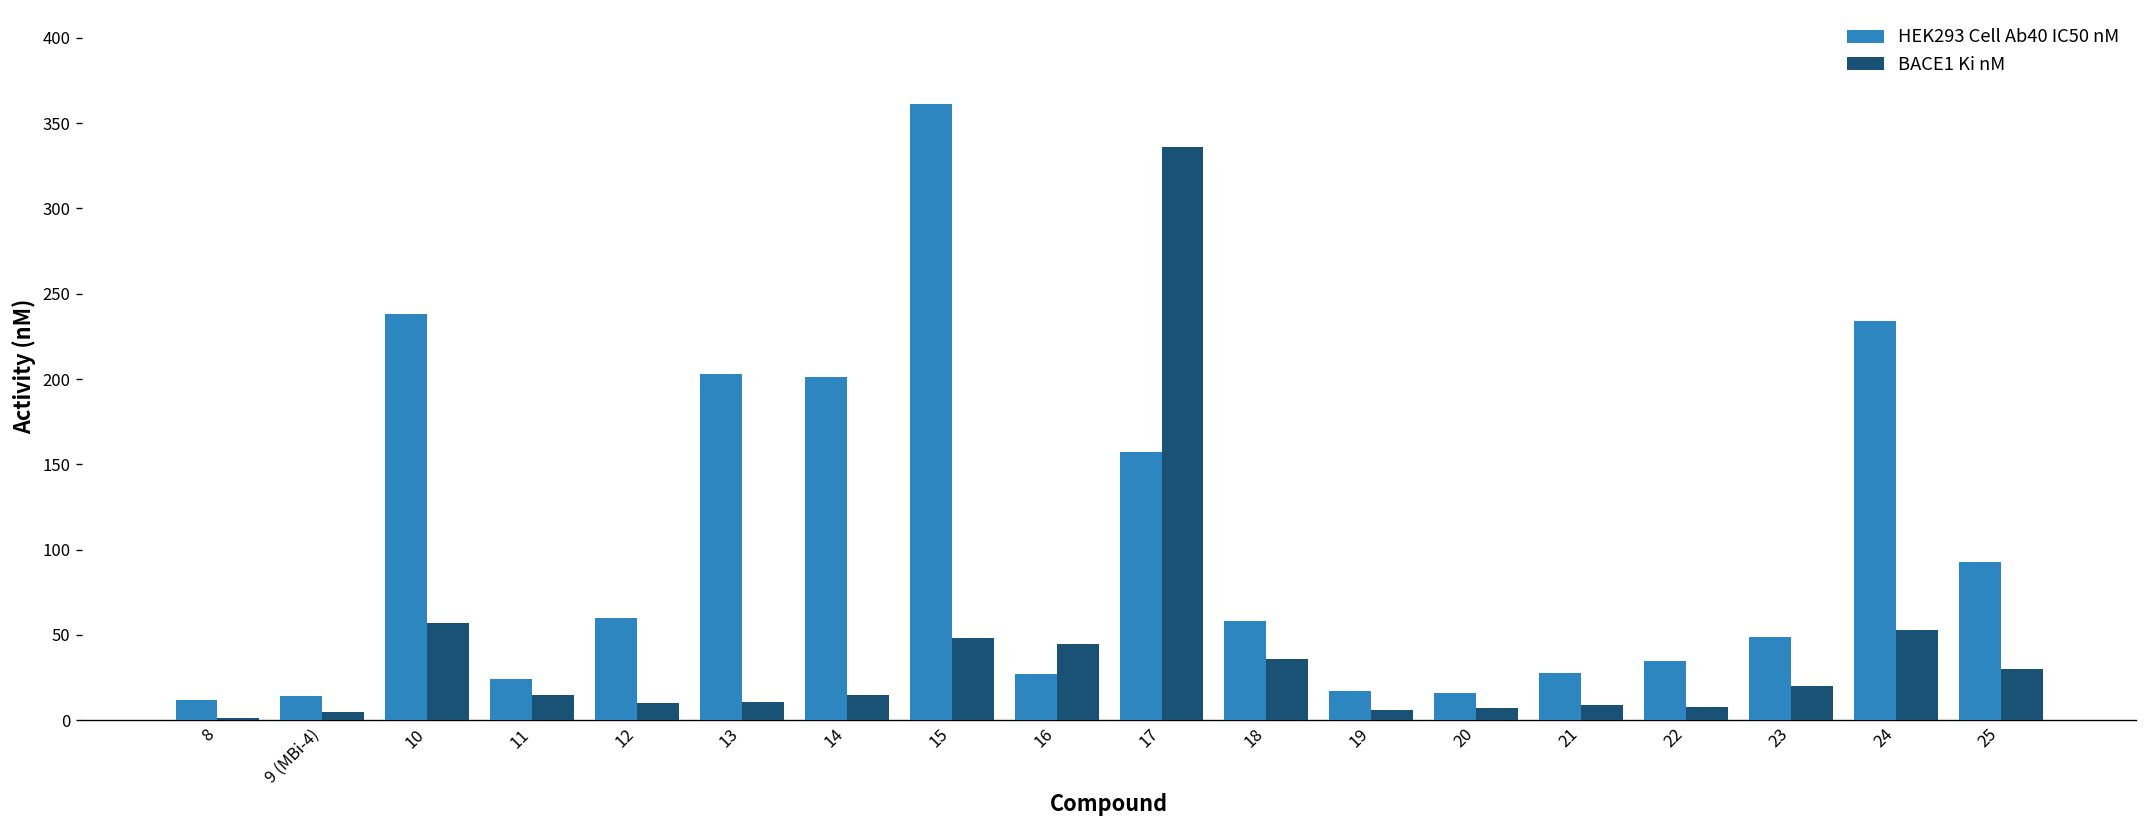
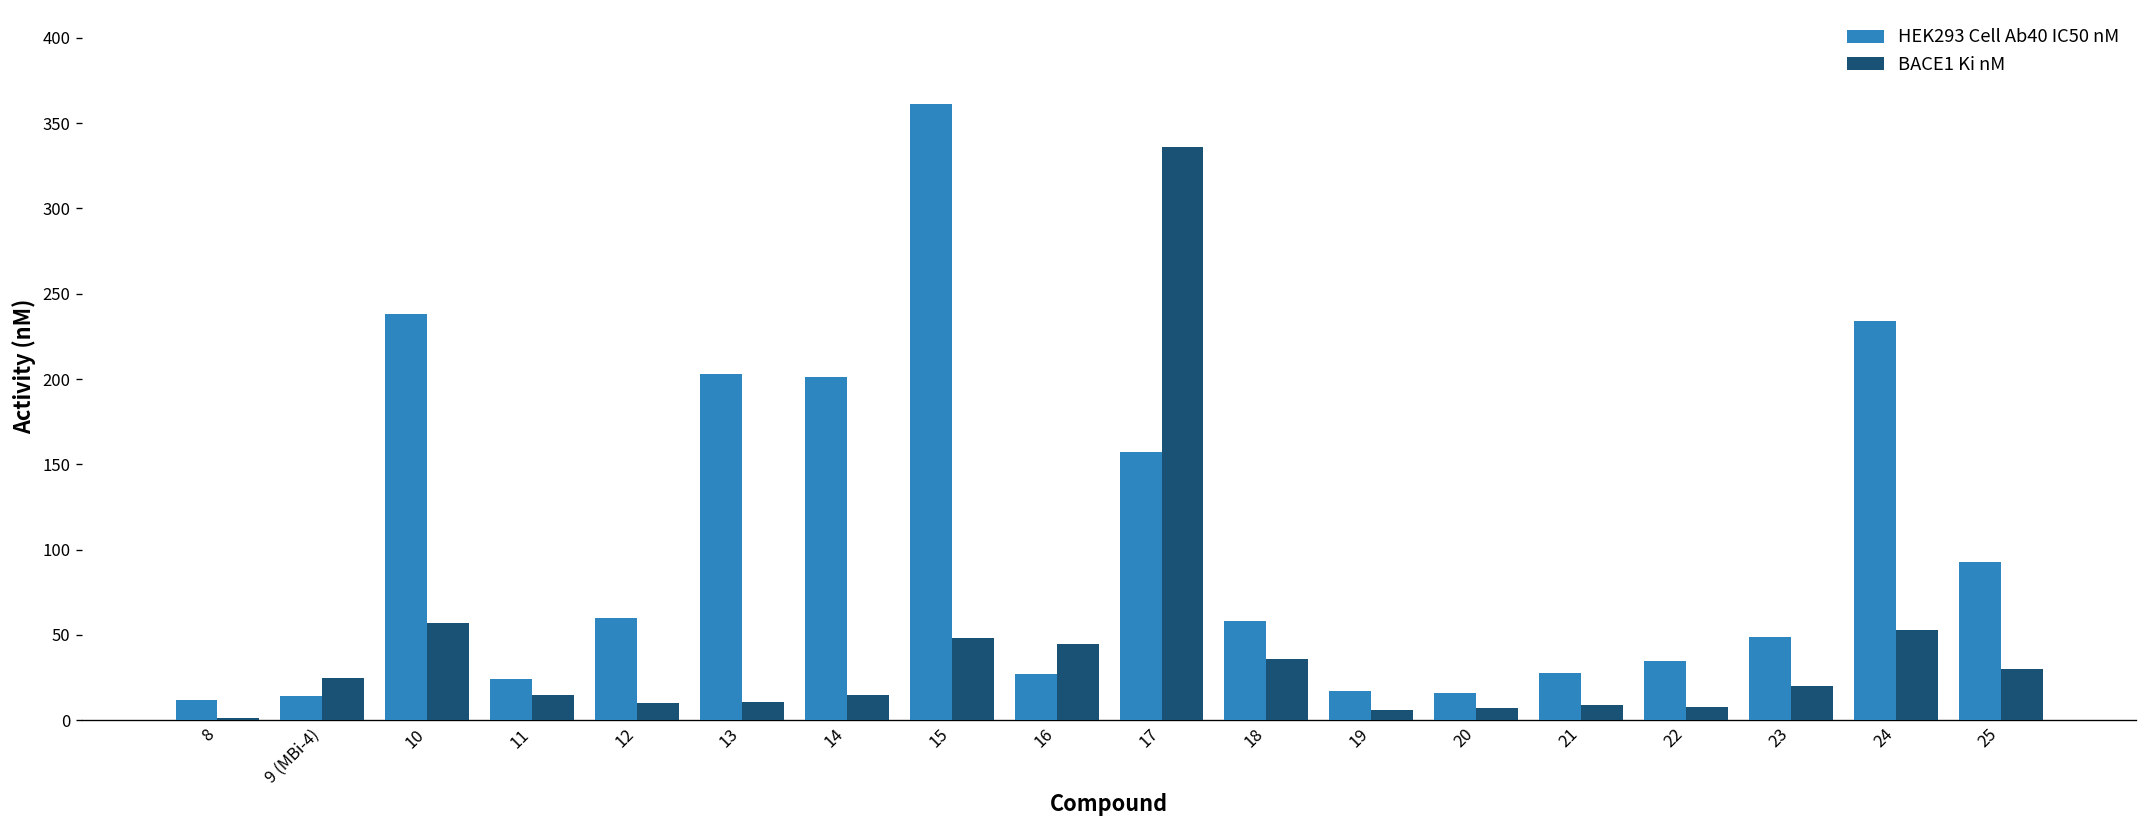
  {
    "HEK293 Cell Ab40 IC50 nM": {
      "8": 12,
      "9 (MBi-4)": 14,
      "10": 238,
      "11": 24,
      "12": 60,
      "13": 203,
      "14": 201,
      "15": 361,
      "16": 27,
      "17": 157,
      "18": 58,
      "19": 17,
      "20": 16,
      "21": 28,
      "22": 35,
      "23": 49,
      "24": 234,
      "25": 93
    },
    "BACE1 Ki nM": {
-     "9 (MBi-4)": 5,
+     "9 (MBi-4)": 25,
      "10": 57,
      "11": 15,
      "12": 10,
      "13": 11,
      "14": 15,
      "15": 48,
      "16": 45,
      "17": 336,
      "18": 36,
      "19": 6,
      "20": 7,
      "21": 9,
      "22": 8,
      "23": 20,
      "24": 53,
      "25": 30
    }
  }
